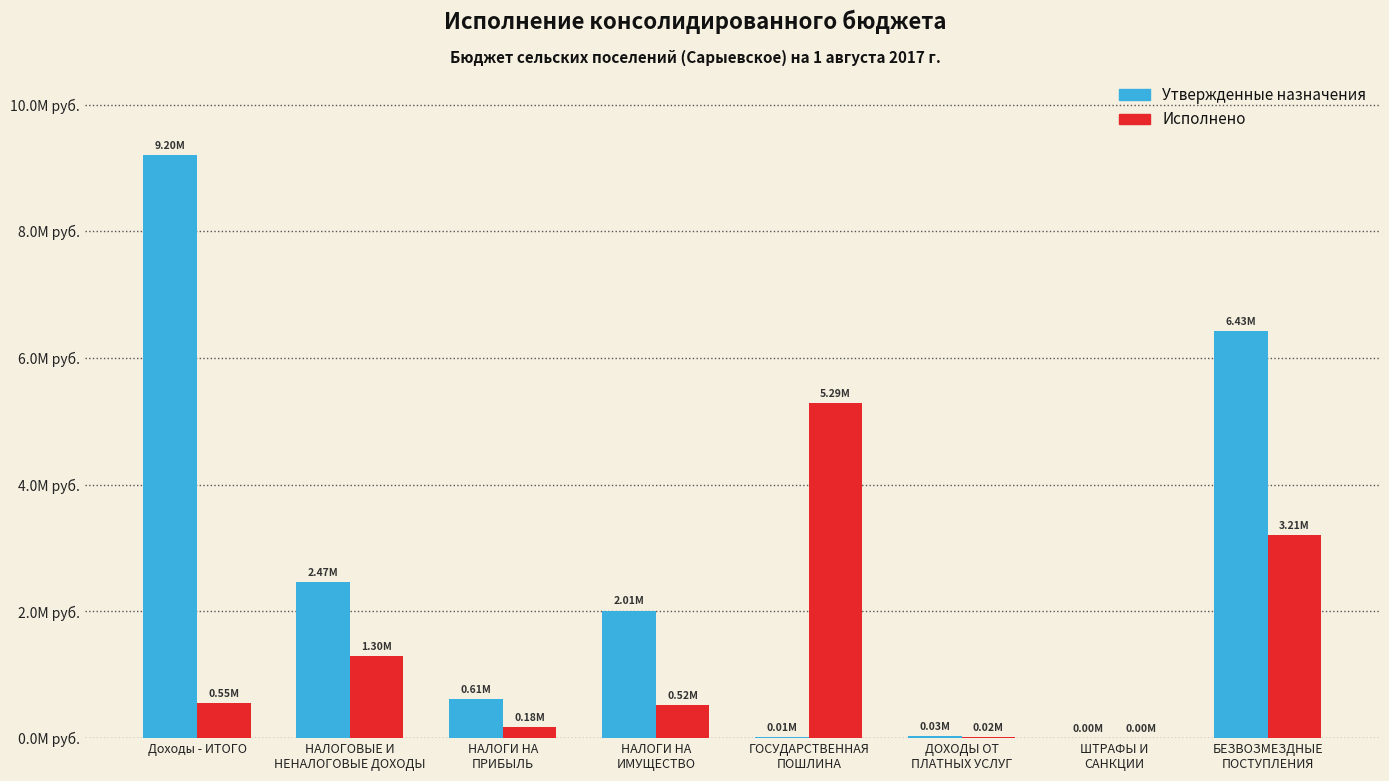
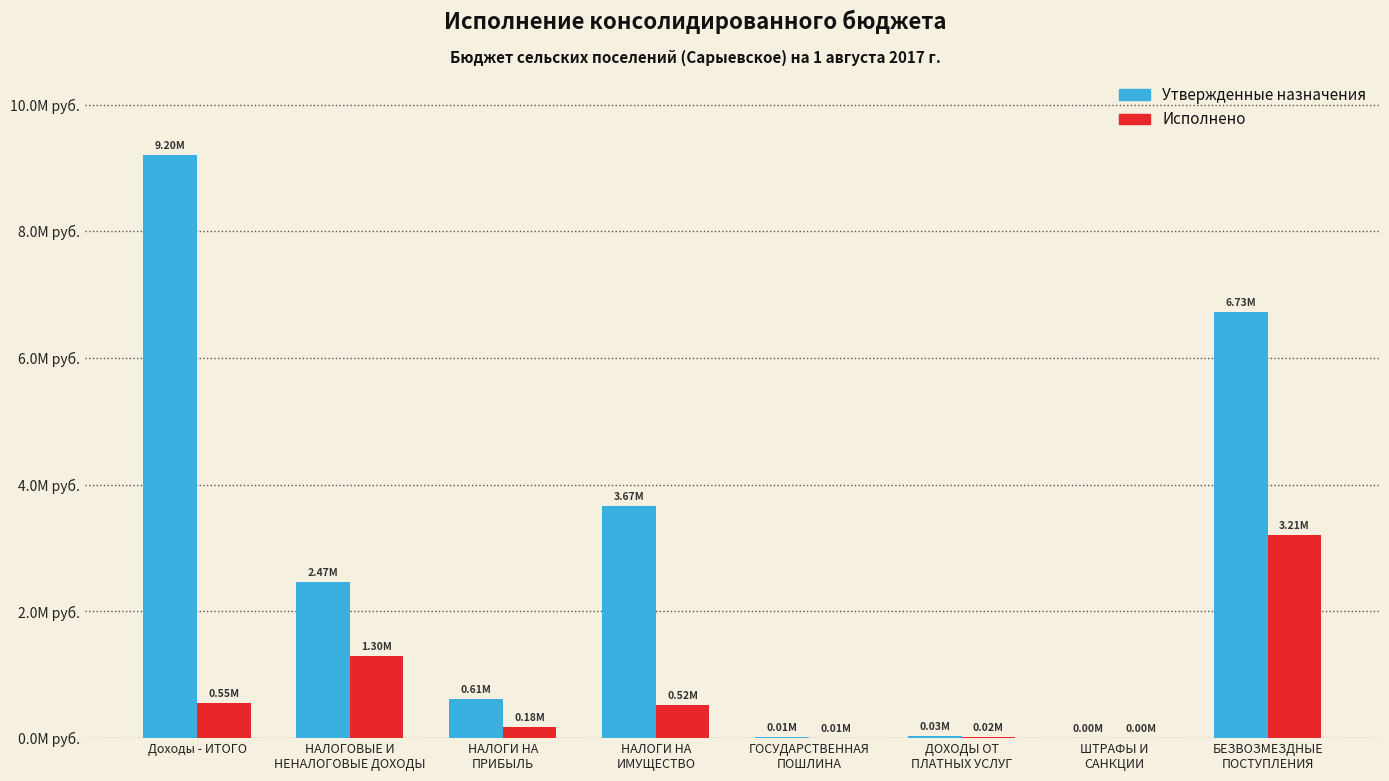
  {
    "Утвержденные назначения": {
-     "НАЛОГИ НА ИМУЩЕСТВО": "2.01М",
-     "БЕЗВОЗМЕЗДНЫЕ ПОСТУПЛЕНИЯ": "6.43М"
+     "НАЛОГИ НА ИМУЩЕСТВО": "3.67М",
+     "БЕЗВОЗМЕЗДНЫЕ ПОСТУПЛЕНИЯ": "6.73М"
    },
    "Исполнено": {
-     "ГОСУДАРСТВЕННАЯ ПОШЛИНА": "5.29М"
+     "ГОСУДАРСТВЕННАЯ ПОШЛИНА": "0.01М"
    }
  }
